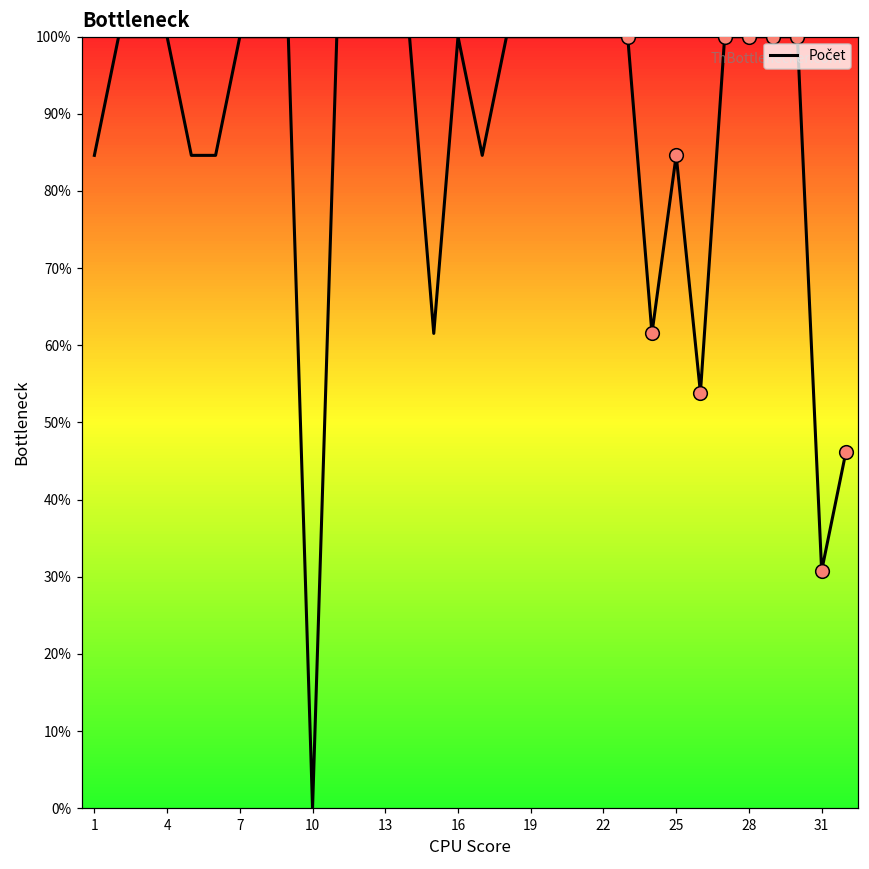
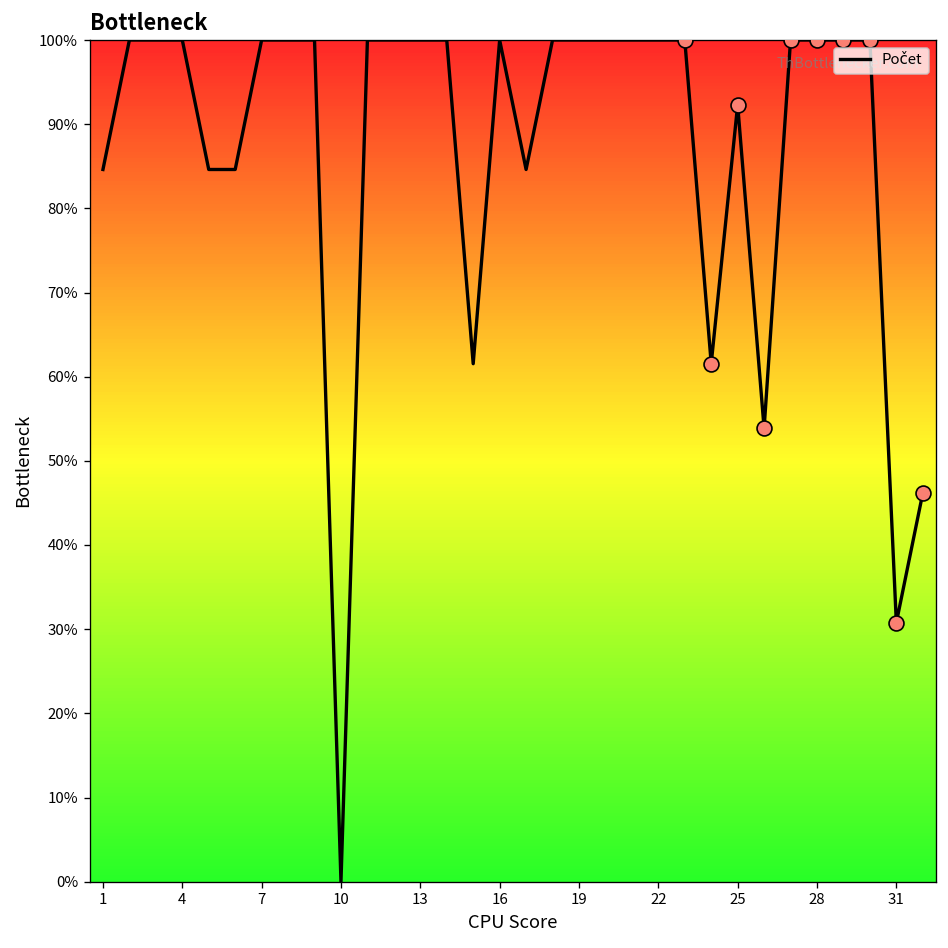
  {
    "Počet": {
      "1": "85%",
      "4": "100%",
      "7": "100%",
      "10": "0%",
      "13": "100%",
      "16": "100%",
      "19": "100%",
      "22": "100%",
-     "25": "85%"
+     "25": "92%"
    }
  }
